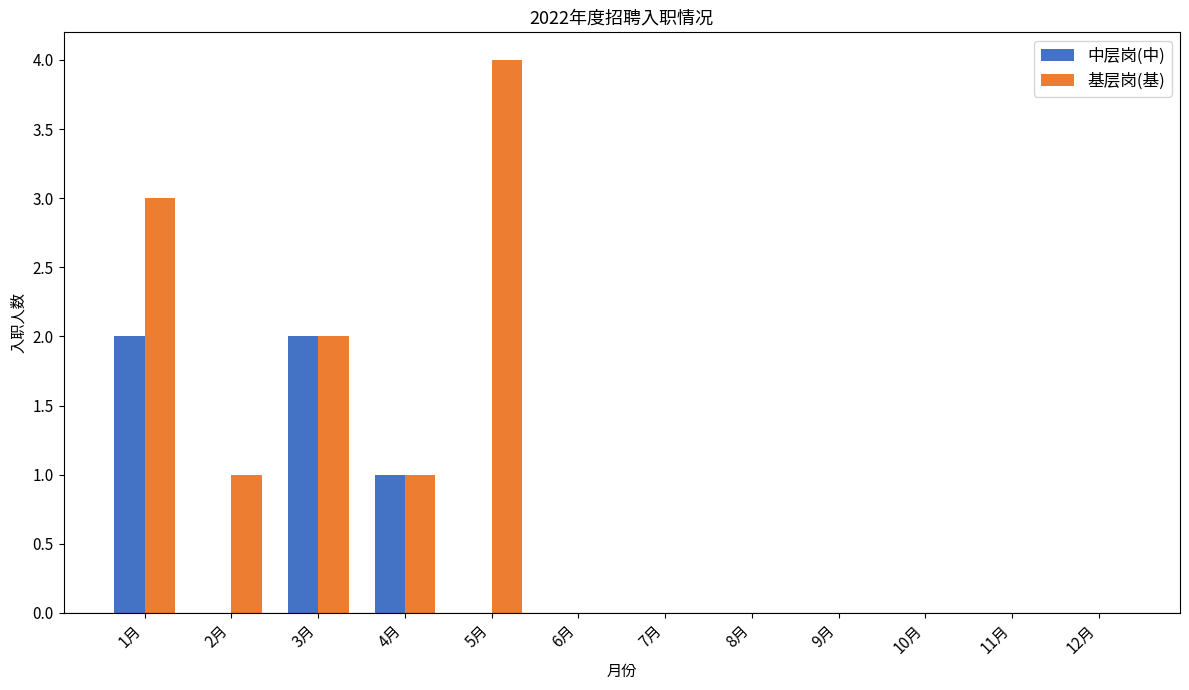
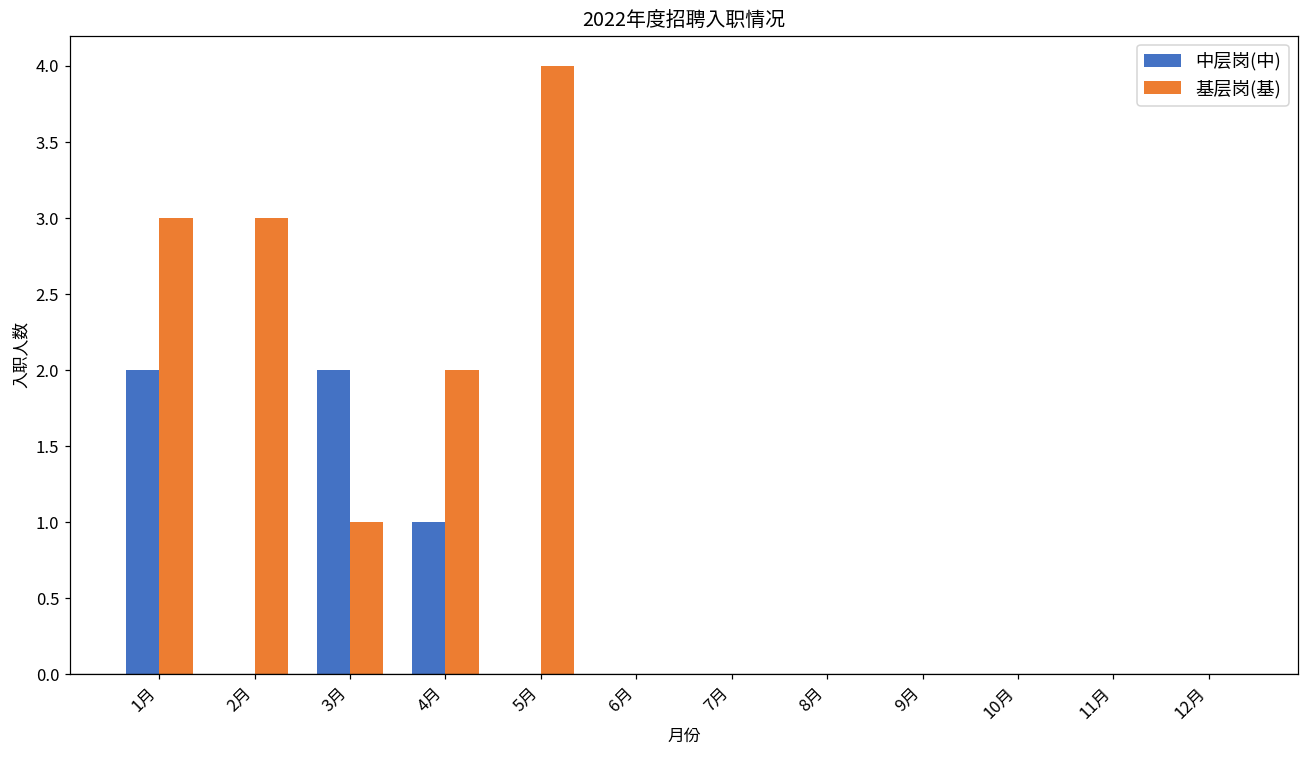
  {
    "中层岗(中)": {
      "1月": 2,
      "2月": 0,
      "3月": 2,
      "4月": 1,
      "5月": 0,
      "6月": 0,
      "7月": 0,
      "8月": 0,
      "9月": 0,
      "10月": 0,
      "11月": 0,
      "12月": 0
    },
    "基层岗(基)": {
      "1月": 3,
-     "2月": 1,
-     "3月": 2,
-     "4月": 1,
+     "2月": 3,
+     "3月": 1,
+     "4月": 2,
      "5月": 4,
      "6月": 0,
      "7月": 0,
      "8月": 0,
      "9月": 0,
      "10月": 0,
      "11月": 0,
      "12月": 0
    }
  }
